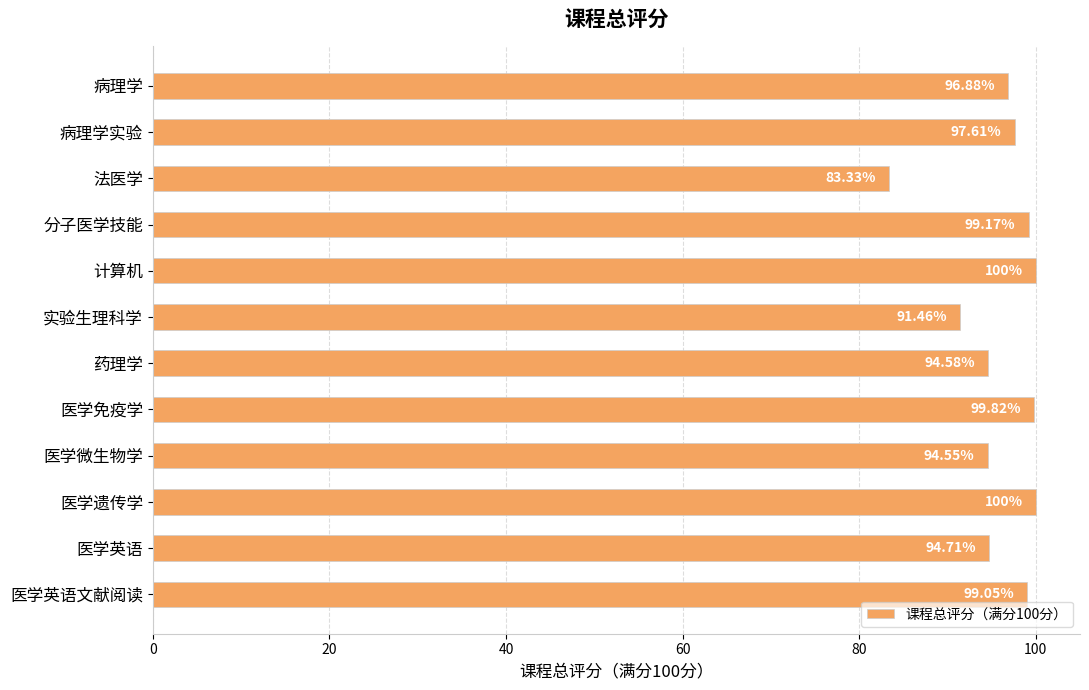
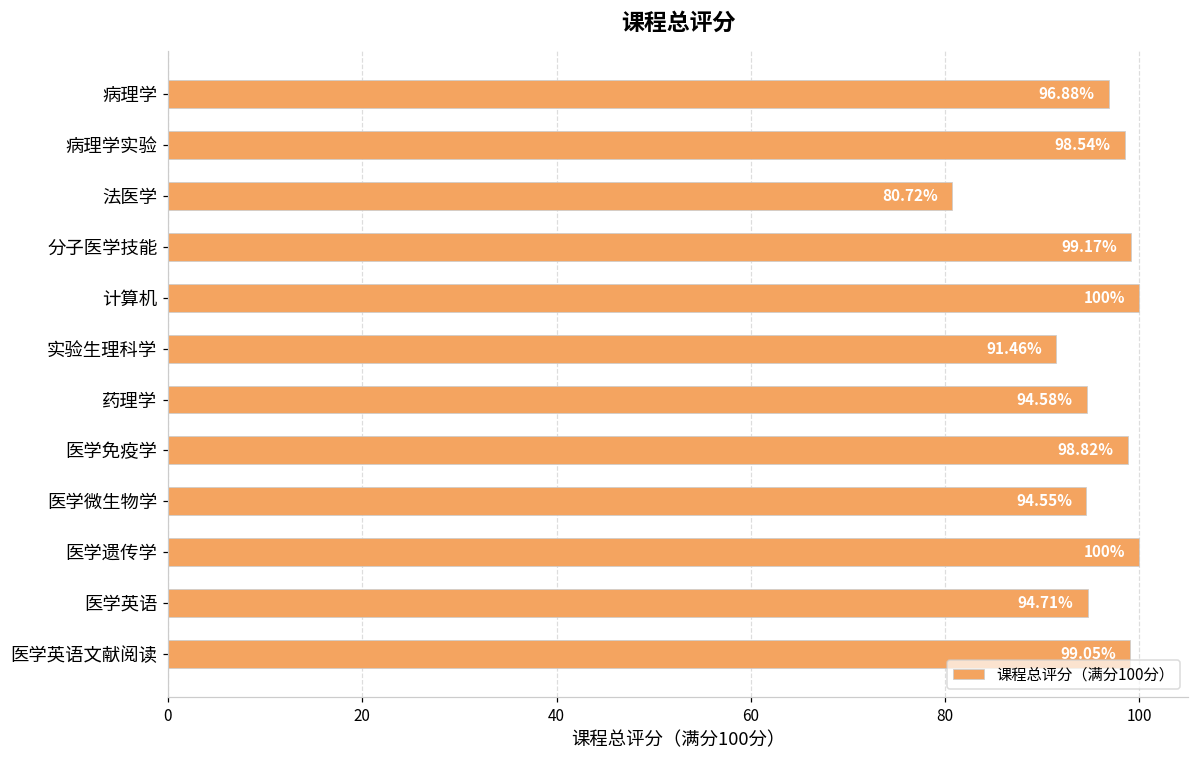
  {
    "病理学": "96.88%",
-   "病理学实验": "97.61%",
-   "法医学": "83.33%",
+   "病理学实验": "98.54%",
+   "法医学": "80.72%",
    "分子医学技能": "99.17%",
    "计算机": "100%",
    "实验生理科学": "91.46%",
    "药理学": "94.58%",
-   "医学免疫学": "99.82%",
+   "医学免疫学": "98.82%",
    "医学微生物学": "94.55%",
    "医学遗传学": "100%",
    "医学英语": "94.71%",
    "医学英语文献阅读": "99.05%"
  }
